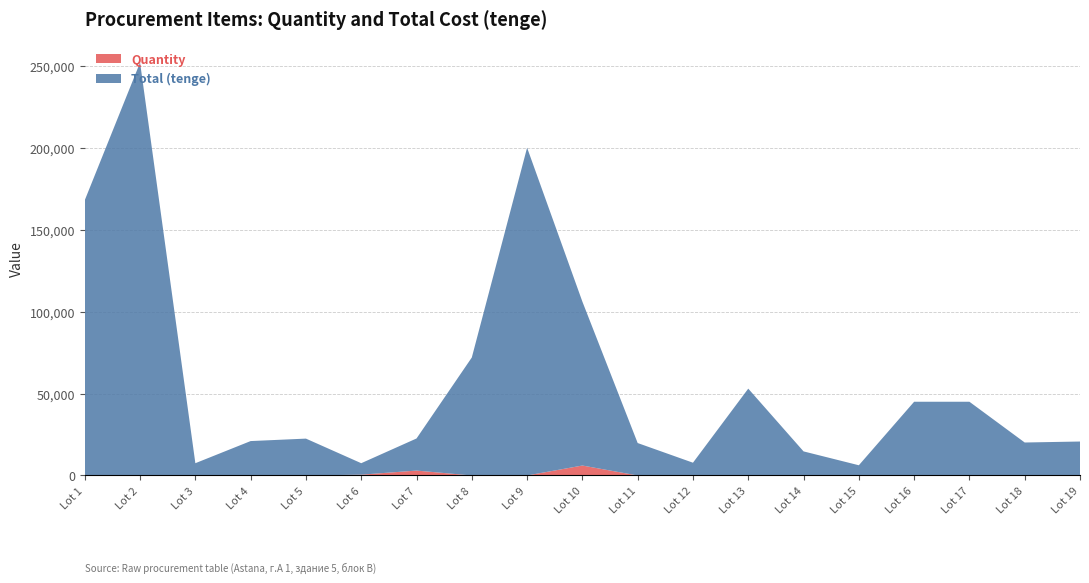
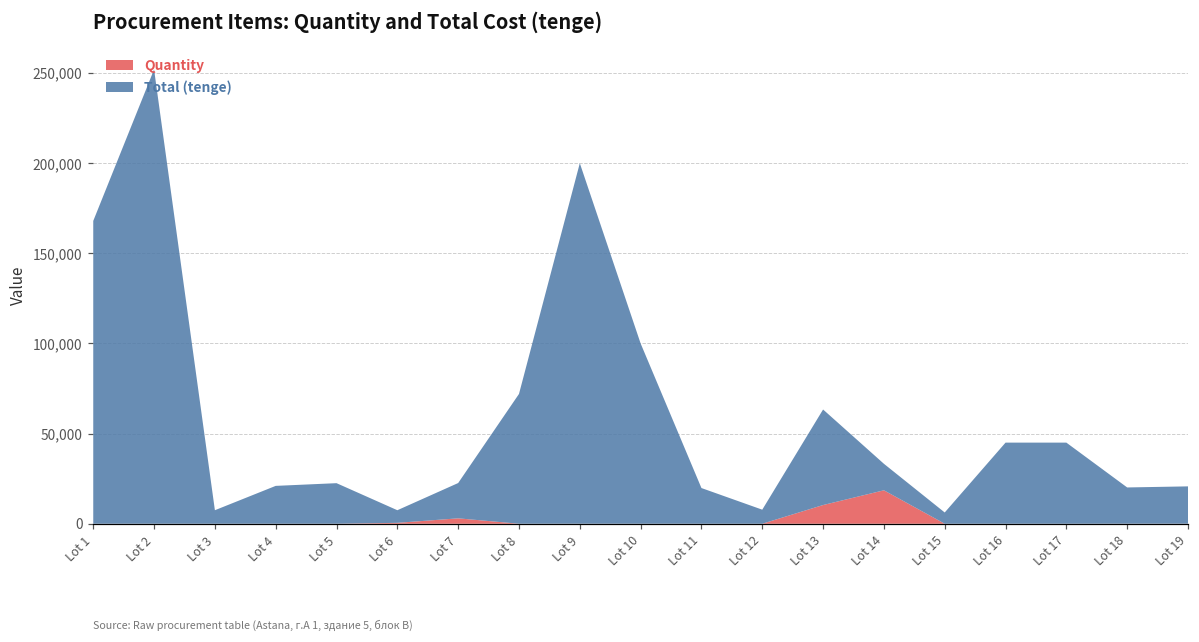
  {
    "Quantity": {
      "Lot 7": "3,000",
-     "Lot 10": "6,000",
-     "Lot 13": "0",
-     "Lot 14": "0"
+     "Lot 10": "0",
+     "Lot 13": "10,000",
+     "Lot 14": "19,000"
    },
    "Total (tenge)": {
      "Lot 1": "168,000",
      "Lot 2": "252,000",
      "Lot 3": "8,000",
      "Lot 4": "21,000",
      "Lot 5": "23,000",
      "Lot 6": "7,000",
      "Lot 7": "20,000",
      "Lot 8": "72,000",
      "Lot 9": "200,000",
      "Lot 10": "100,000",
      "Lot 11": "20,000",
      "Lot 12": "8,000",
      "Lot 13": "53,000",
      "Lot 14": "15,000",
      "Lot 15": "6,000",
      "Lot 16": "45,000",
      "Lot 17": "45,000",
      "Lot 18": "20,000",
      "Lot 19": "21,000"
    }
  }
